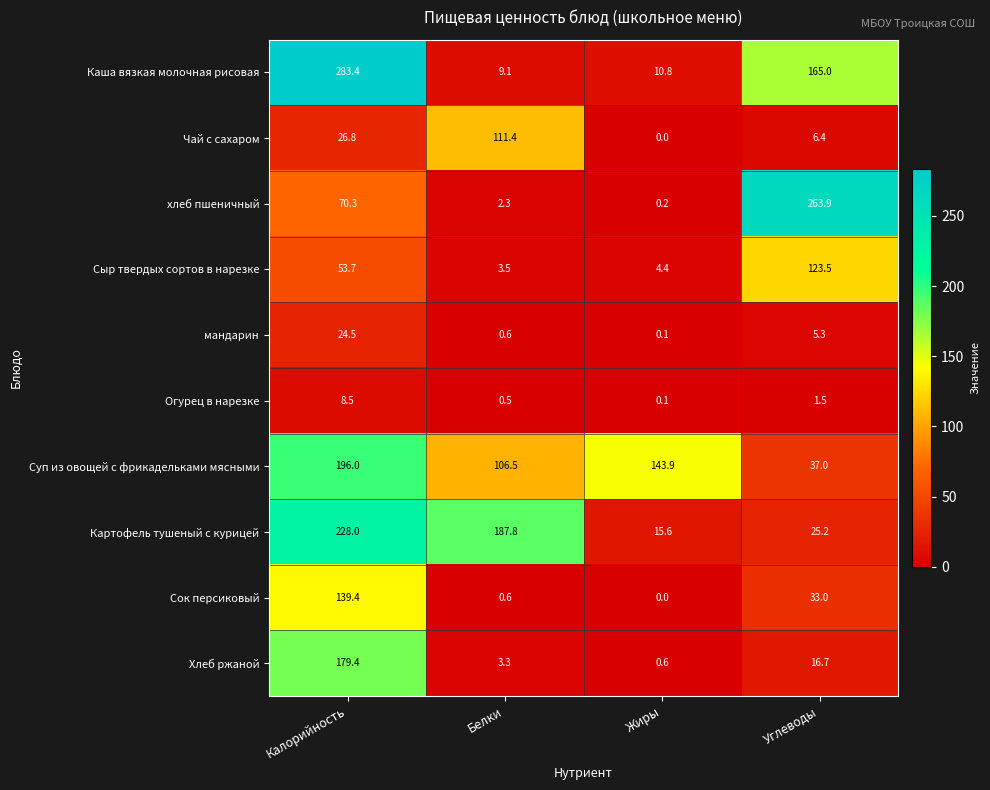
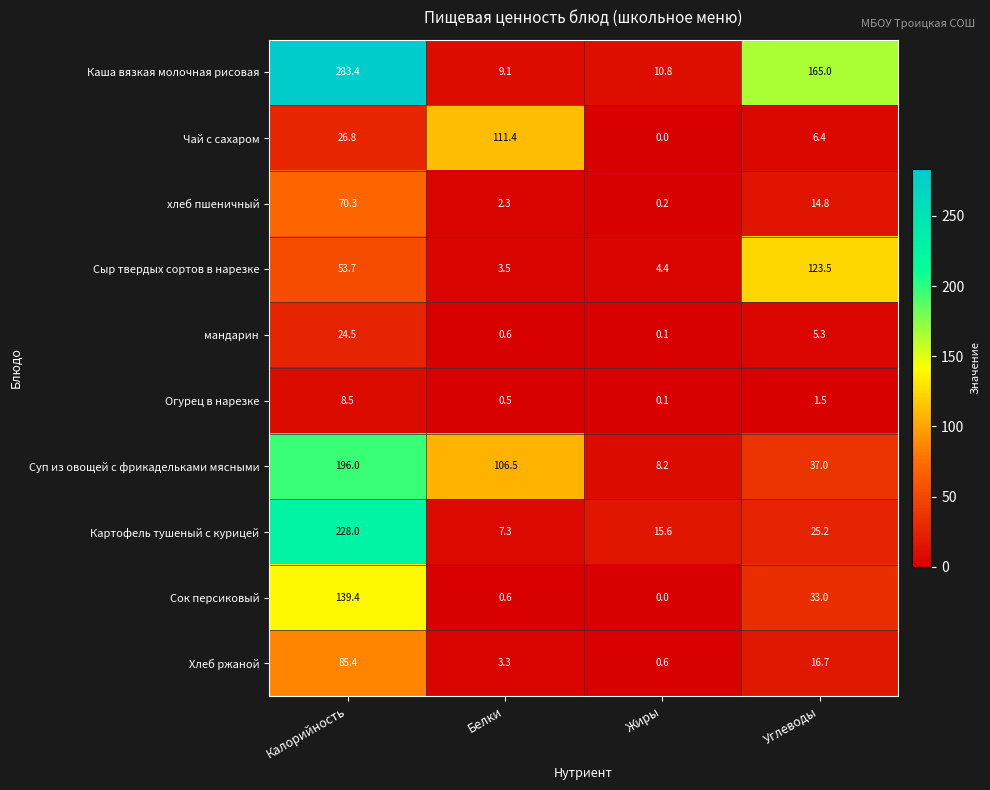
  {
    "Каша вязкая молочная рисовая": {
      "Калорийность": 283.4,
      "Белки": 9.1,
      "Жиры": 10.8,
      "Углеводы": 165.0
    },
    "Чай с сахаром": {
      "Калорийность": 26.8,
      "Белки": 111.4,
      "Жиры": 0.0,
      "Углеводы": 6.4
    },
    "хлеб пшеничный": {
      "Калорийность": 70.3,
      "Белки": 2.3,
      "Жиры": 0.2,
-     "Углеводы": 263.9
+     "Углеводы": 14.8
    },
    "Сыр твердых сортов в нарезке": {
      "Калорийность": 53.7,
      "Белки": 3.5,
      "Жиры": 4.4,
      "Углеводы": 123.5
    },
    "мандарин": {
      "Калорийность": 24.5,
      "Белки": 0.6,
      "Жиры": 0.1,
      "Углеводы": 5.3
    },
    "Огурец в нарезке": {
      "Калорийность": 8.5,
      "Белки": 0.5,
      "Жиры": 0.1,
      "Углеводы": 1.5
    },
    "Суп из овощей с фрикадельками мясными": {
      "Калорийность": 196.0,
      "Белки": 106.5,
-     "Жиры": 143.9,
+     "Жиры": 8.2,
      "Углеводы": 37.0
    },
    "Картофель тушеный с курицей": {
      "Калорийность": 228.0,
-     "Белки": 187.8,
+     "Белки": 7.3,
      "Жиры": 15.6,
      "Углеводы": 25.2
    },
    "Сок персиковый": {
      "Калорийность": 139.4,
      "Белки": 0.6,
      "Жиры": 0.0,
      "Углеводы": 33.0
    },
    "Хлеб ржаной": {
-     "Калорийность": 179.4,
+     "Калорийность": 85.4,
      "Белки": 3.3,
      "Жиры": 0.6,
      "Углеводы": 16.7
    }
  }
